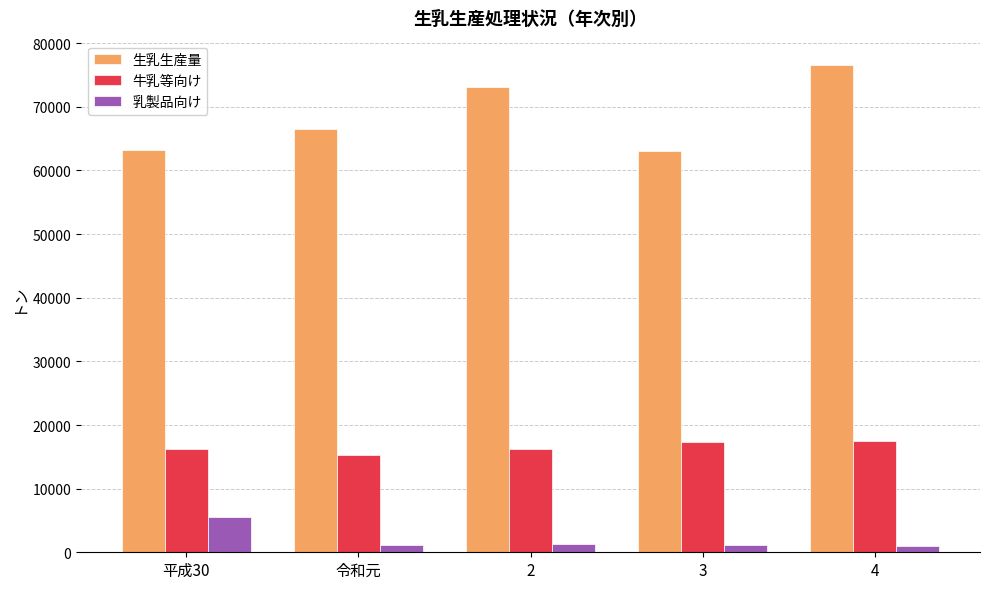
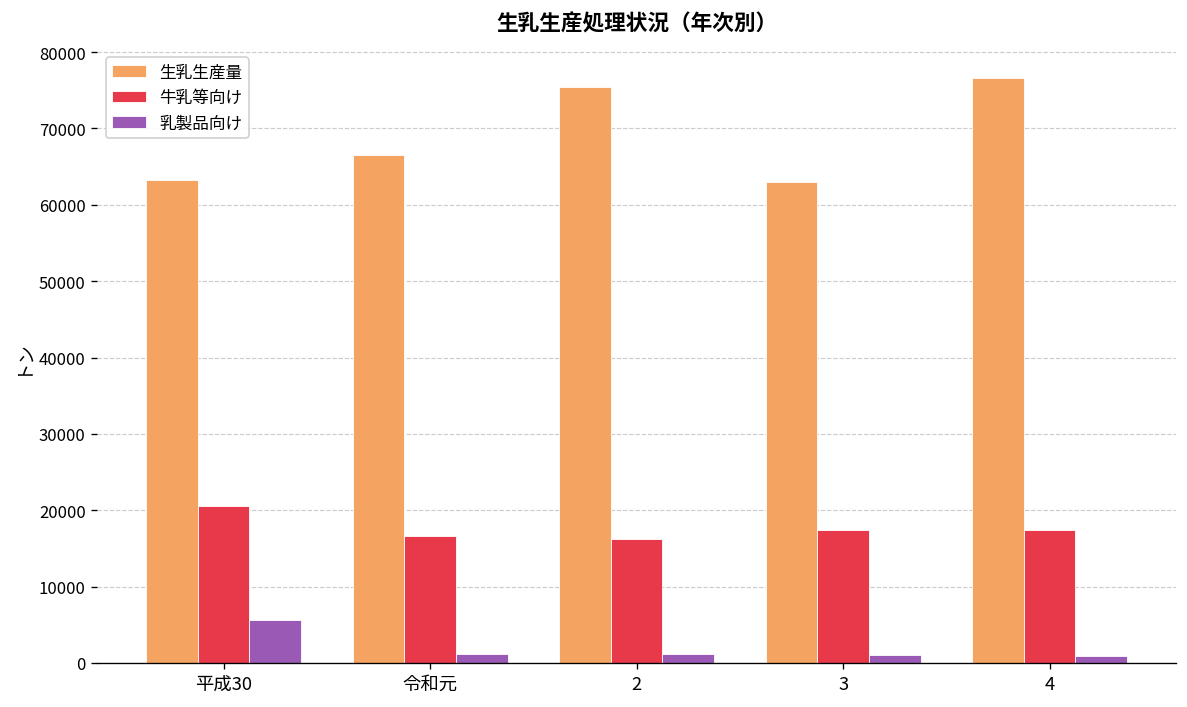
  {
    "生乳生産量": {
      "平成30": 63000,
      "令和元": 66000,
-     "2": 73000,
+     "2": 75000,
      "3": 63000,
      "4": 77000
    },
    "牛乳等向け": {
-     "平成30": 16000,
-     "令和元": 15000,
+     "平成30": 21000,
+     "令和元": 17000,
      "2": 16000,
      "3": 17000,
      "4": 17000
    },
    "乳製品向け": {
      "平成30": 6000,
      "令和元": 1000,
      "2": 1000,
      "3": 1000,
      "4": 1000
    }
  }
